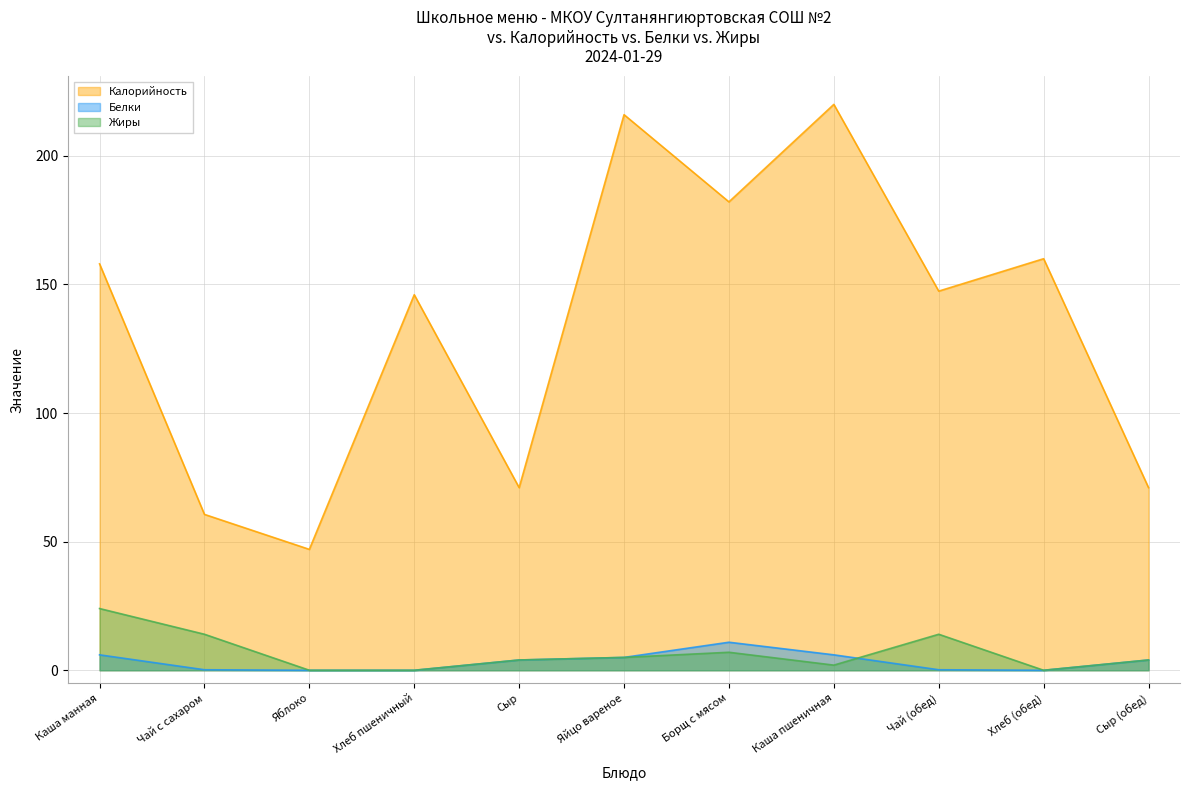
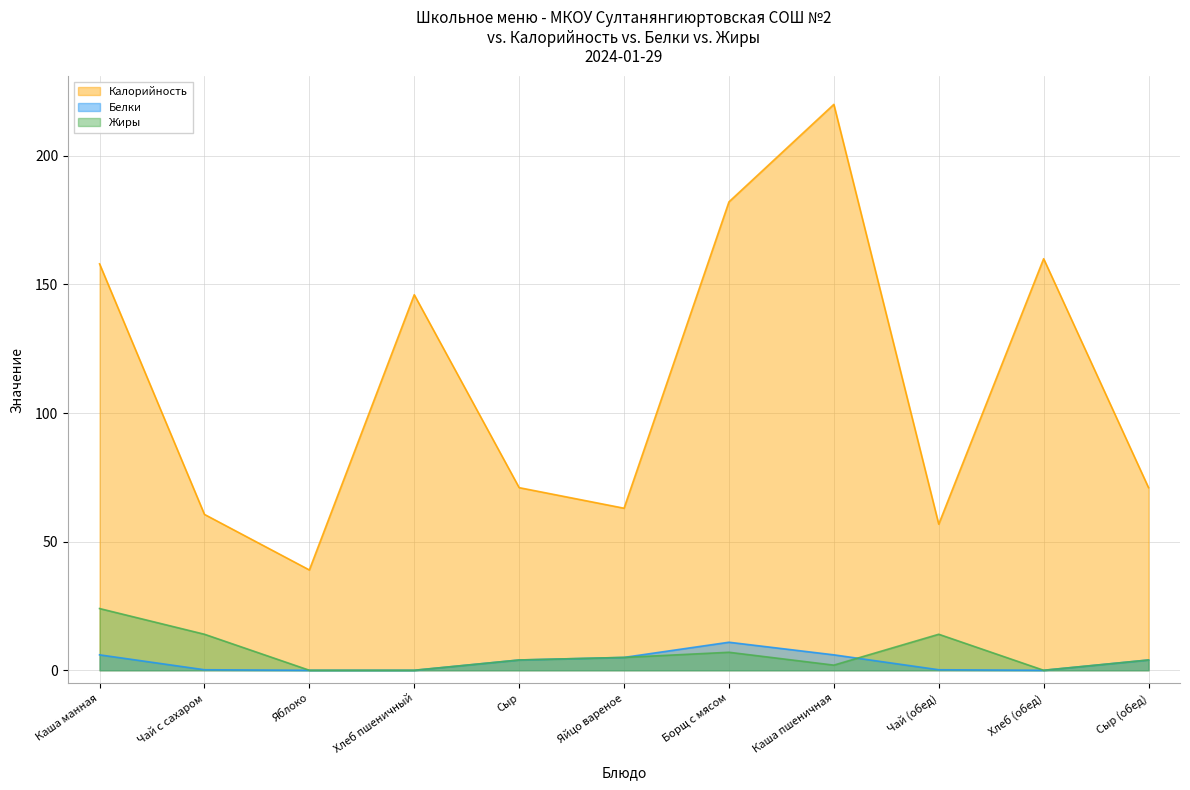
  {
    "Калорийность": {
      "Каша манная": 158,
      "Чай с сахаром": 61,
-     "Яблоко": 47,
+     "Яблоко": 39,
      "Хлеб пшеничный": 146,
      "Сыр": 71,
-     "Яйцо вареное": 216,
+     "Яйцо вареное": 63,
      "Борщ с мясом": 182,
      "Каша пшеничная": 220,
-     "Чай (обед)": 147,
+     "Чай (обед)": 57,
      "Хлеб (обед)": 160,
      "Сыр (обед)": 71
    },
    "Белки": {
      "Каша манная": 6,
      "Чай с сахаром": 0,
      "Борщ с мясом": 11,
      "Каша пшеничная": 6,
      "Чай (обед)": 0
    },
    "Жиры": {
      "Каша манная": 24,
      "Чай с сахаром": 14,
      "Борщ с мясом": 7,
      "Каша пшеничная": 2,
      "Чай (обед)": 14
    }
  }
